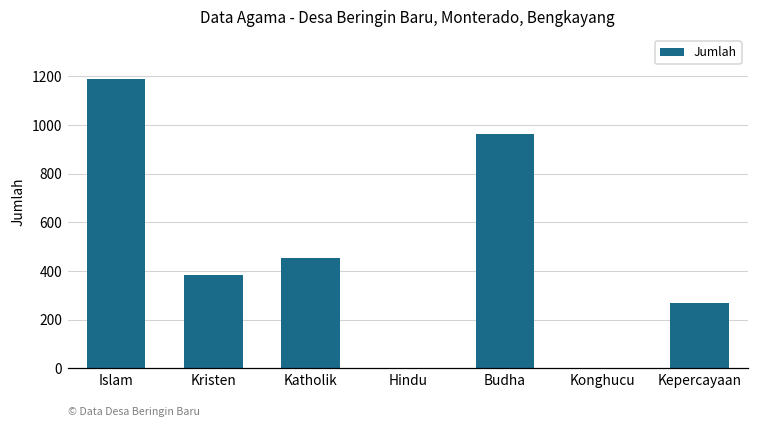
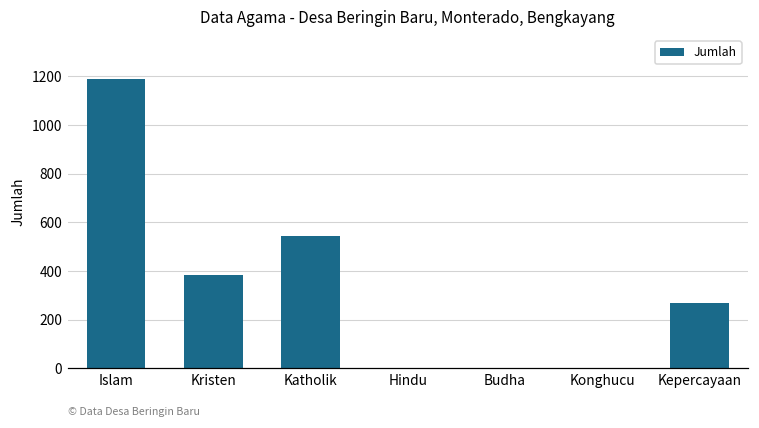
  {
    "Islam": 1190,
    "Kristen": 380,
-   "Katholik": 460,
+   "Katholik": 540,
    "Hindu": 0,
-   "Budha": 960,
+   "Budha": 0,
    "Konghucu": 0,
    "Kepercayaan": 270
  }
